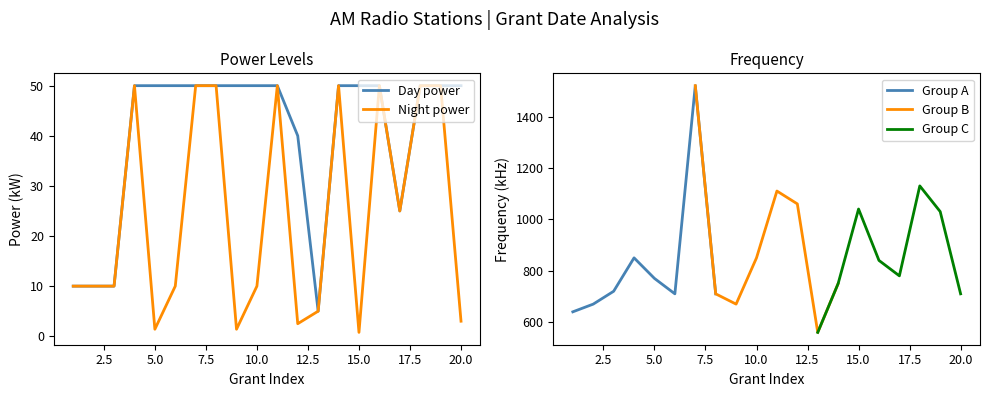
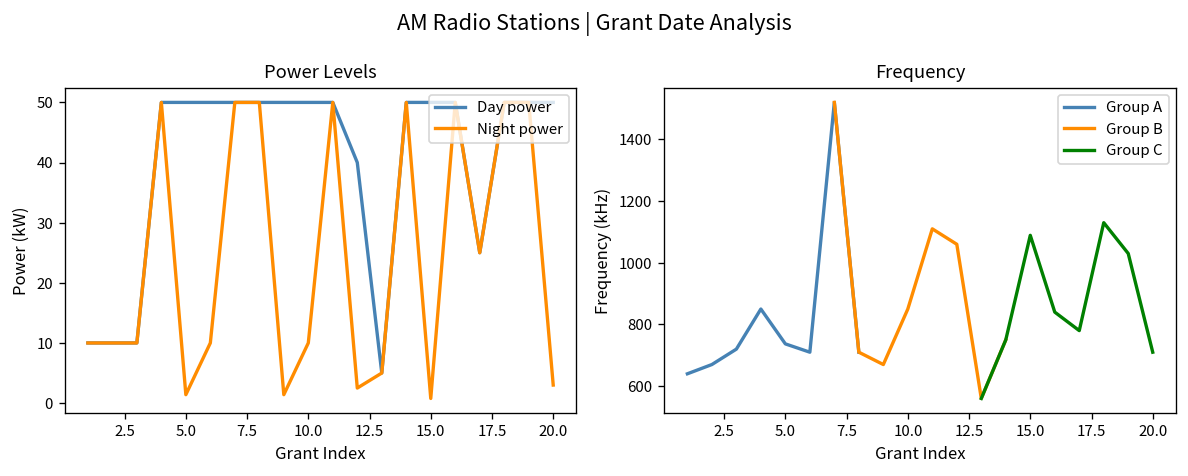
  {
    "Power Levels": {
      "Day power": {
        "5.0": 50,
        "10.0": 50
      },
      "Night power": {
        "5.0": 1,
        "10.0": 10,
        "15.0": 1,
        "20.0": 3
      }
    },
    "Frequency": {
      "Group A": {
-       "5.0": 770
+       "5.0": 740
      },
      "Group B": {
        "10.0": 850
      },
      "Group C": {
-       "15.0": 1040,
+       "15.0": 1090,
        "20.0": 710
      }
    }
  }
